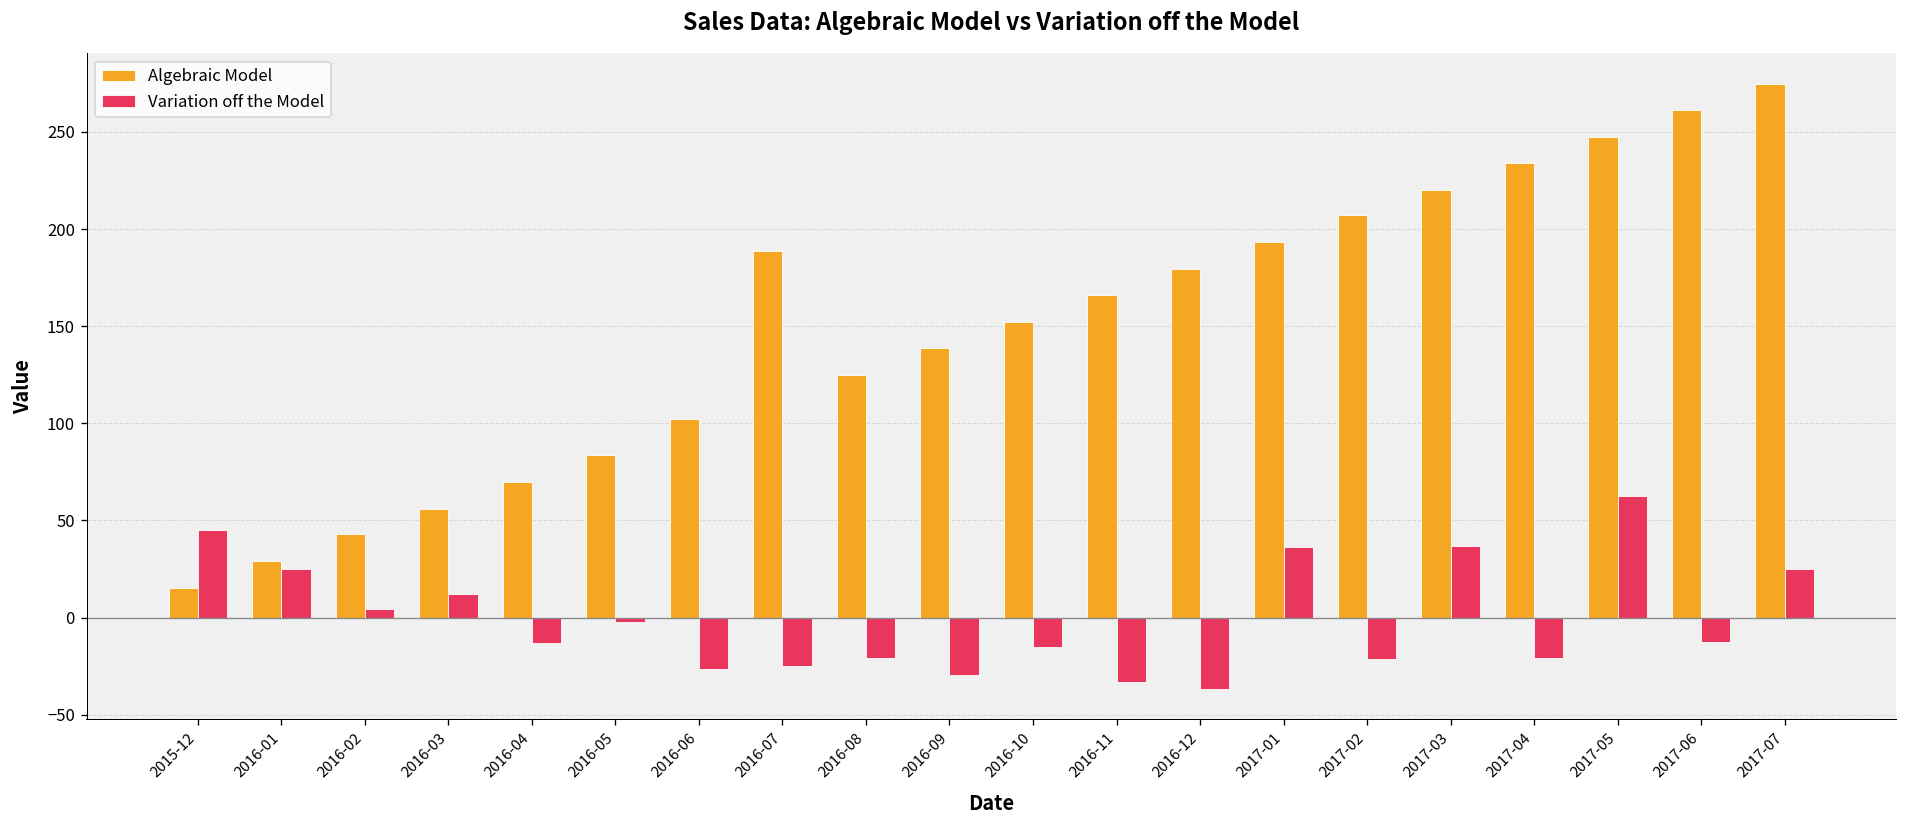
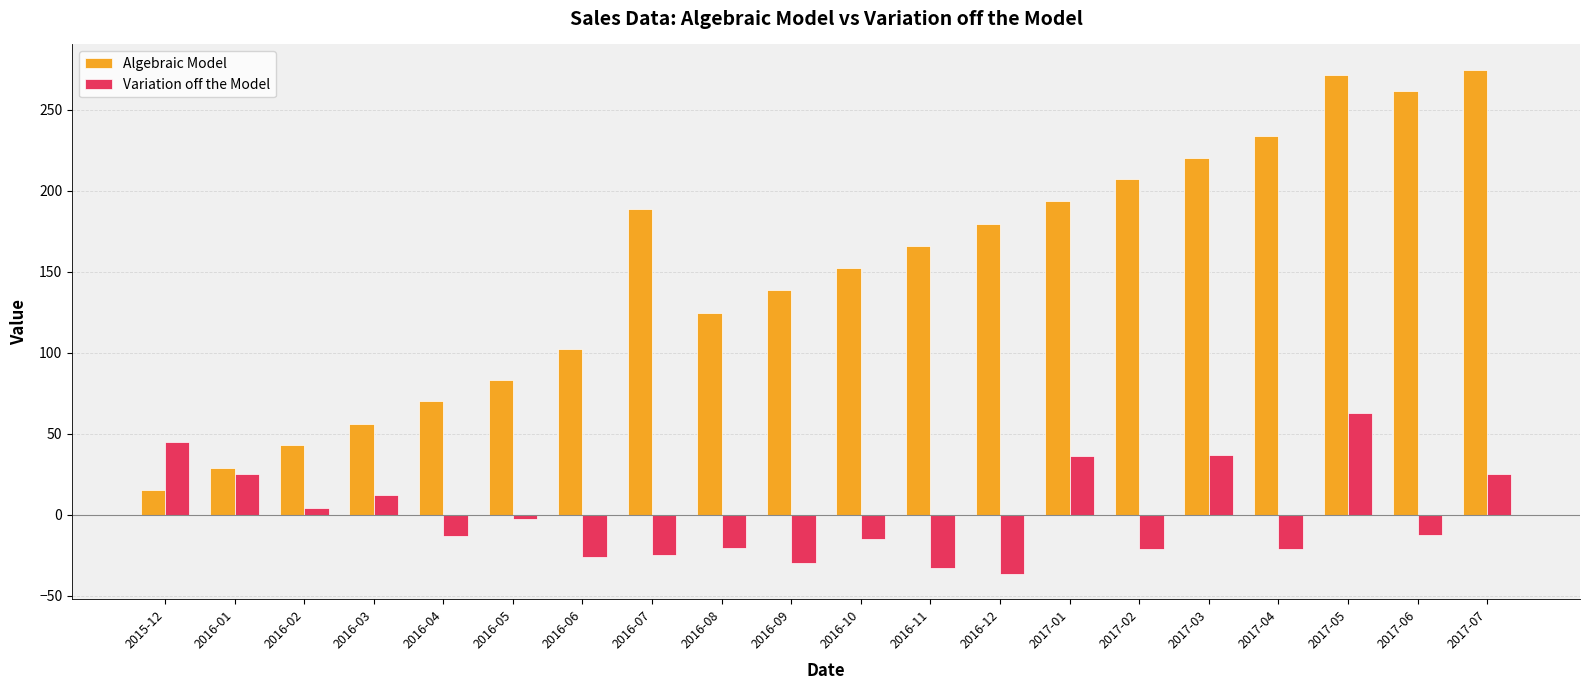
  {
    "Algebraic Model": {
      "2015-12": 15,
      "2016-01": 29,
      "2016-02": 43,
      "2016-03": 56,
      "2016-04": 70,
      "2016-05": 83,
      "2016-06": 102,
      "2016-07": 189,
      "2016-08": 125,
      "2016-09": 139,
      "2016-10": 152,
      "2016-11": 166,
      "2016-12": 180,
      "2017-01": 194,
      "2017-02": 207,
      "2017-03": 220,
      "2017-04": 234,
-     "2017-05": 247,
+     "2017-05": 272,
      "2017-06": 261,
      "2017-07": 275
    },
    "Variation off the Model": {
      "2015-12": 45,
      "2016-01": 25,
      "2016-02": 4,
      "2016-03": 12,
      "2016-04": -13,
      "2016-05": -2,
      "2016-06": -26,
      "2016-07": -25,
      "2016-08": -21,
      "2016-09": -30,
      "2016-10": -15,
      "2016-11": -33,
      "2016-12": -37,
      "2017-01": 36,
      "2017-02": -21,
      "2017-03": 37,
      "2017-04": -21,
      "2017-05": 63,
      "2017-06": -12,
      "2017-07": 25
    }
  }
